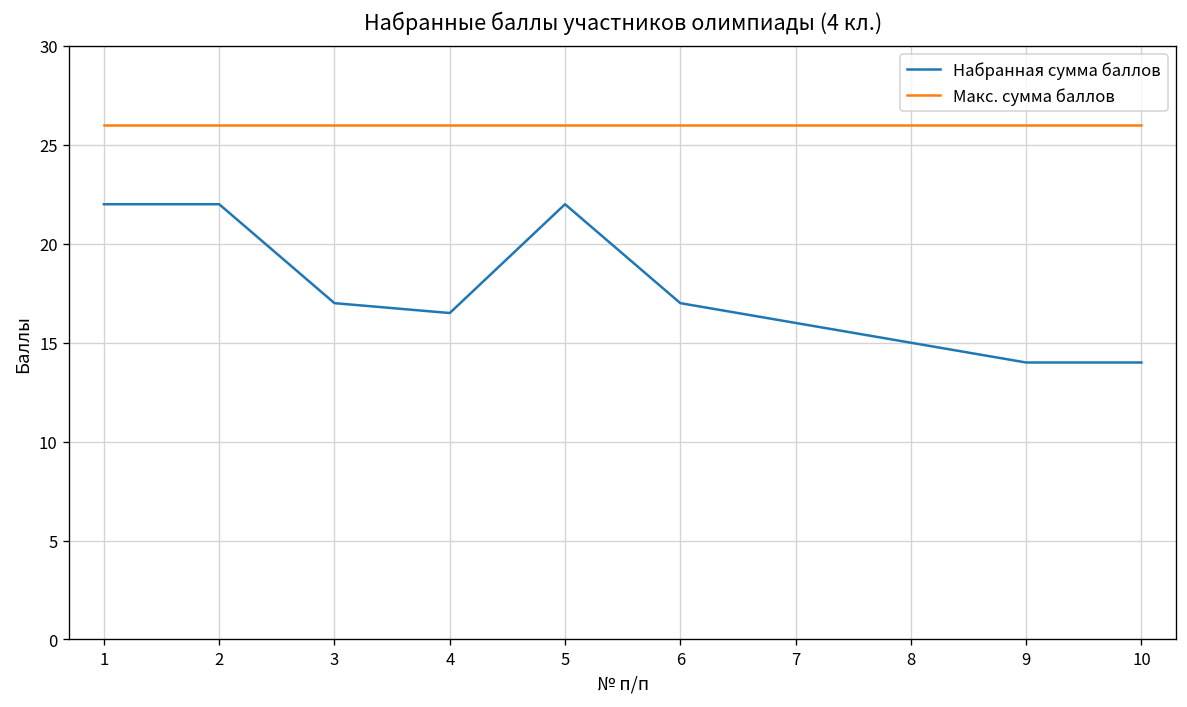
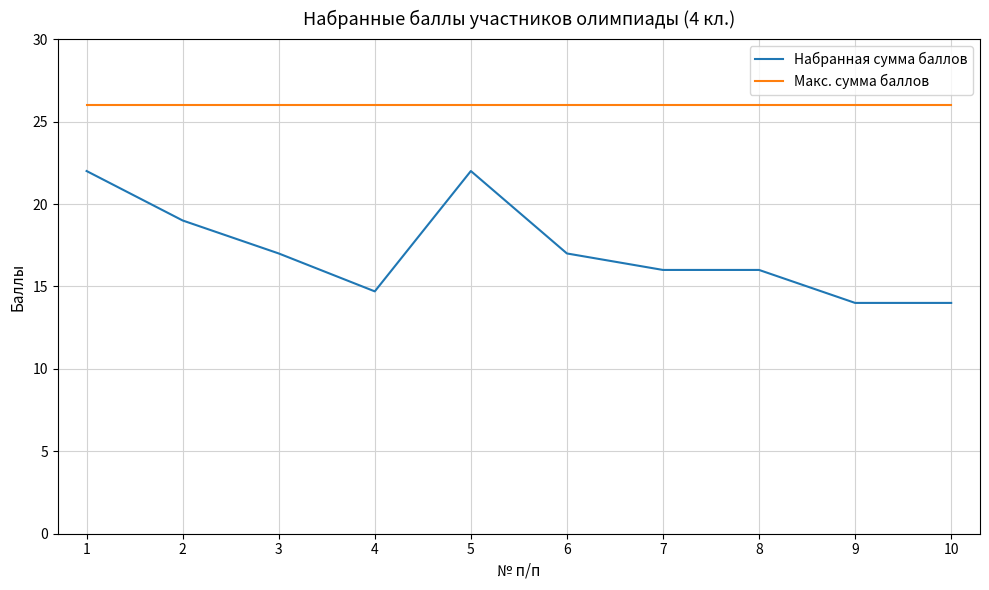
  {
    "Набранная сумма баллов": {
      "1": 22.0,
-     "2": 22,
+     "2": 19,
      "3": 17.0,
-     "4": 16.5,
+     "4": 14.7,
      "5": 22.0,
      "6": 17.0,
      "7": 16.0,
-     "8": 15,
+     "8": 16,
      "9": 14.0,
      "10": 14.0
    },
    "Макс. сумма баллов": {
      "1": 26.0,
      "2": 26.0,
      "3": 26.0,
      "4": 26.0,
      "5": 26.0,
      "6": 26.0,
      "7": 26.0,
      "8": 26.0,
      "9": 26.0,
      "10": 26.0
    }
  }
